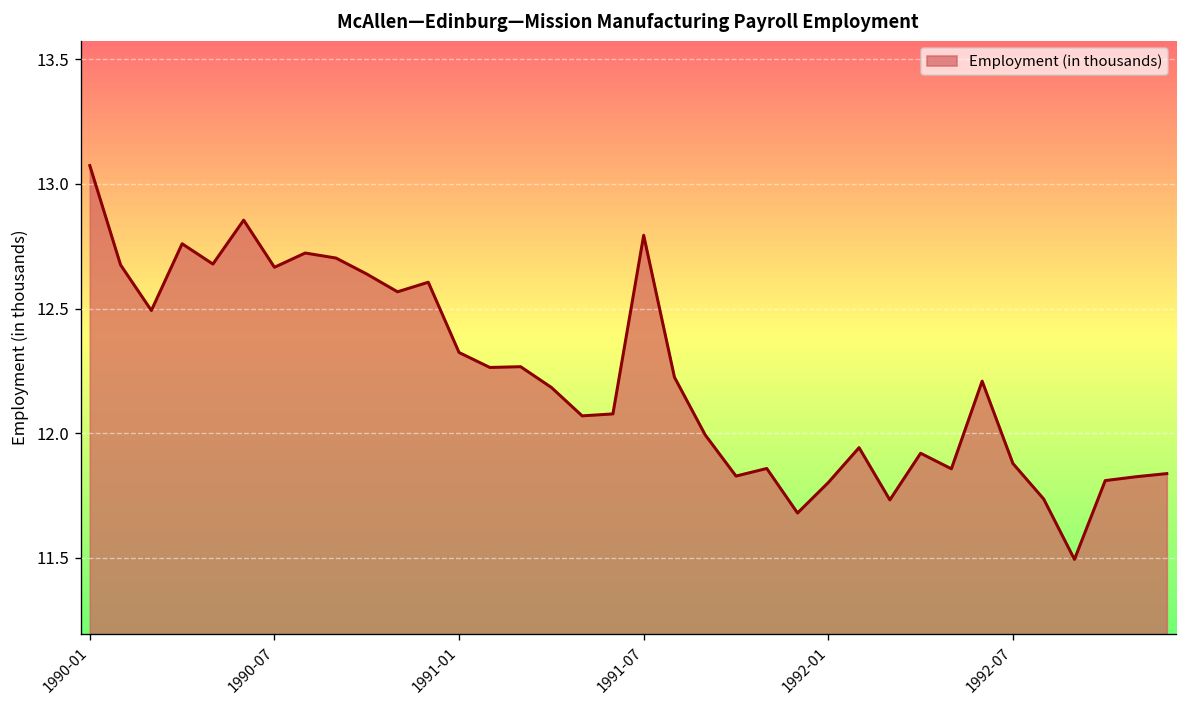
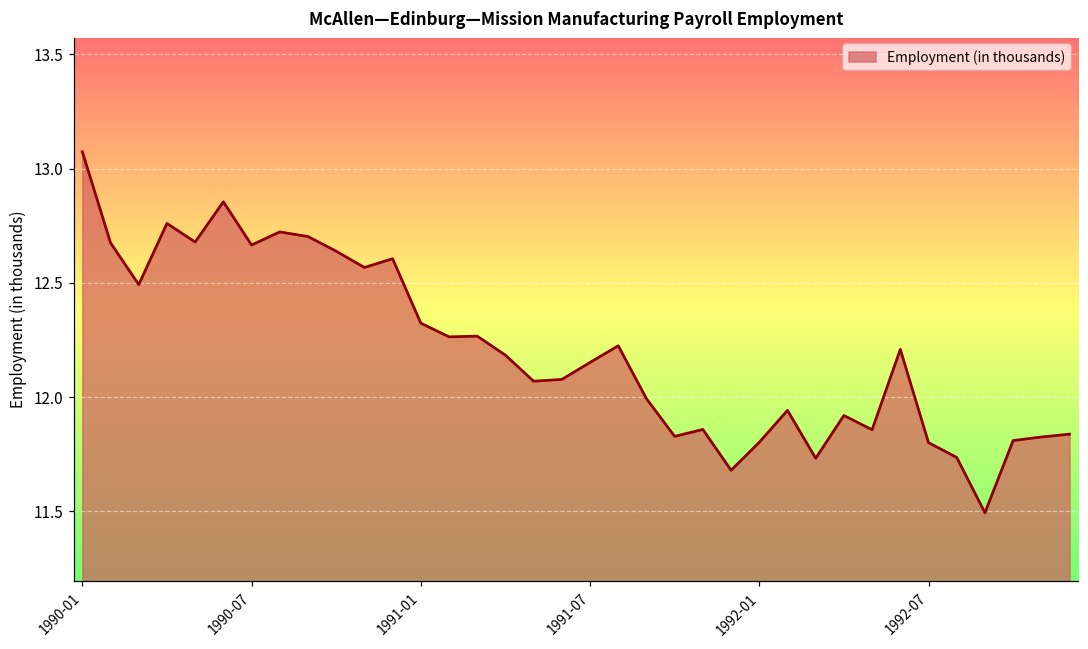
  {
    "1990-01": 13.07,
    "1990-07": 12.67,
    "1991-01": 12.32,
-   "1991-07": 12.79,
+   "1991-07": 12.15,
    "1992-01": 11.80,
-   "1992-07": 11.88
+   "1992-07": 11.80
  }
